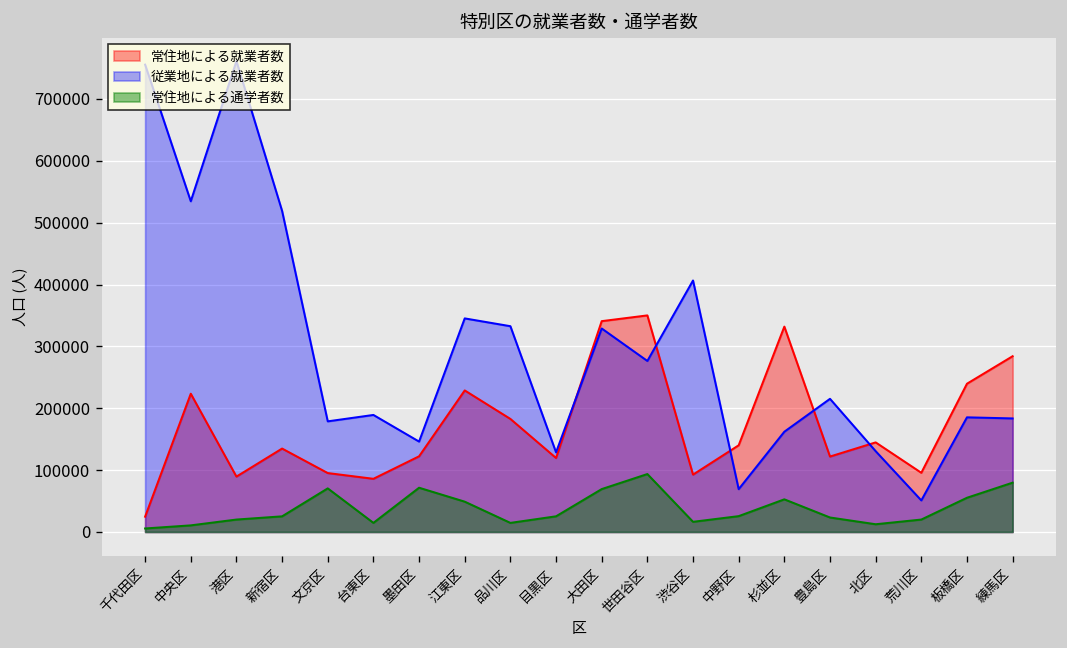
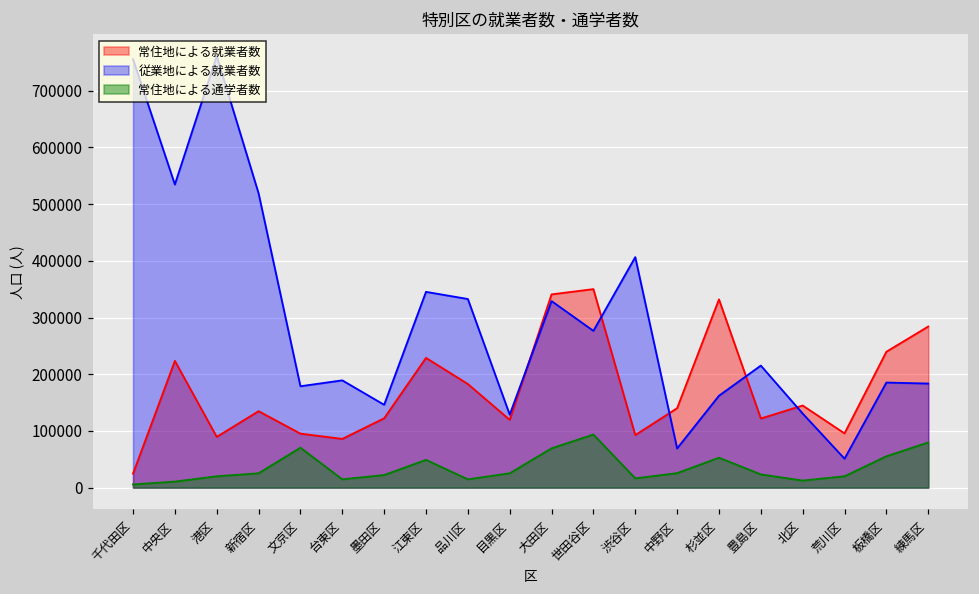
  {
    "常住地による就業者数": {
      "千代田区": 20000,
      "中央区": 220000,
      "港区": 90000,
      "新宿区": 130000,
      "文京区": 100000,
      "台東区": 90000,
      "墨田区": 120000,
      "江東区": 230000,
      "品川区": 180000,
      "目黒区": 120000,
      "大田区": 340000,
      "世田谷区": 350000,
      "渋谷区": 90000,
      "中野区": 140000,
      "杉並区": 330000,
      "豊島区": 120000,
      "北区": 140000,
      "荒川区": 100000,
      "板橋区": 240000,
      "練馬区": 280000
    },
    "従業地による就業者数": {
      "中央区": 530000,
      "新宿区": 520000,
      "文京区": 180000,
      "台東区": 190000,
      "墨田区": 150000,
      "江東区": 350000,
      "品川区": 330000,
      "目黒区": 130000,
      "大田区": 330000,
      "世田谷区": 280000,
      "渋谷区": 410000,
      "中野区": 70000,
      "杉並区": 160000,
      "豊島区": 220000,
      "北区": 130000,
      "荒川区": 50000,
      "板橋区": 190000,
      "練馬区": 180000
    },
    "常住地による通学者数": {
      "千代田区": 10000,
      "中央区": 10000,
      "港区": 20000,
      "新宿区": 30000,
      "文京区": 70000,
      "台東区": 10000,
-     "墨田区": 70000,
+     "墨田区": 20000,
      "江東区": 50000,
      "品川区": 10000,
      "目黒区": 30000,
      "大田区": 70000,
      "世田谷区": 90000,
      "渋谷区": 20000,
      "中野区": 30000,
      "杉並区": 50000,
      "豊島区": 20000,
      "北区": 10000,
      "荒川区": 20000,
      "板橋区": 60000,
      "練馬区": 80000
    }
  }
